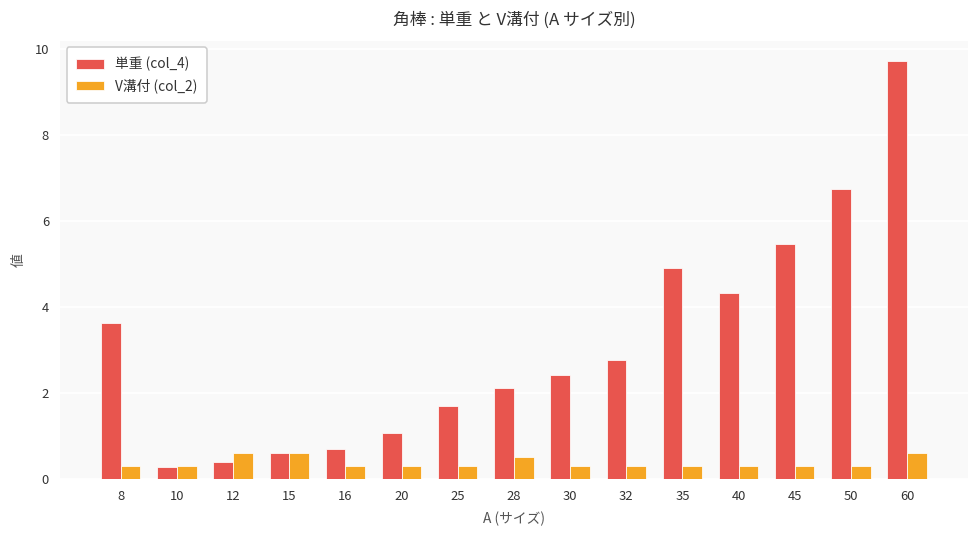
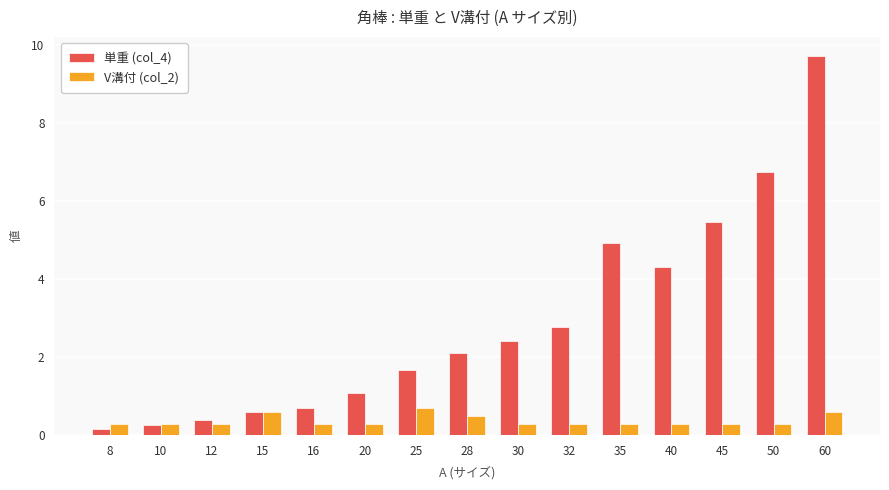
  {
    "単重 (col_4)": {
-     "8": 3.6,
+     "8": 0.2,
      "10": 0.3,
      "12": 0.4,
      "15": 0.6,
      "16": 0.7,
      "20": 1.1,
      "25": 1.7,
      "28": 2.1,
      "30": 2.4,
      "32": 2.8,
      "35": 4.9,
      "40": 4.3,
      "45": 5.5,
      "50": 6.8,
      "60": 9.7
    },
    "V溝付 (col_2)": {
      "8": 0.3,
      "10": 0.3,
-     "12": 0.6,
+     "12": 0.3,
      "15": 0.6,
      "16": 0.3,
      "20": 0.3,
-     "25": 0.3,
+     "25": 0.7,
      "28": 0.5,
      "30": 0.3,
      "32": 0.3,
      "35": 0.3,
      "40": 0.3,
      "45": 0.3,
      "50": 0.3,
      "60": 0.6
    }
  }
